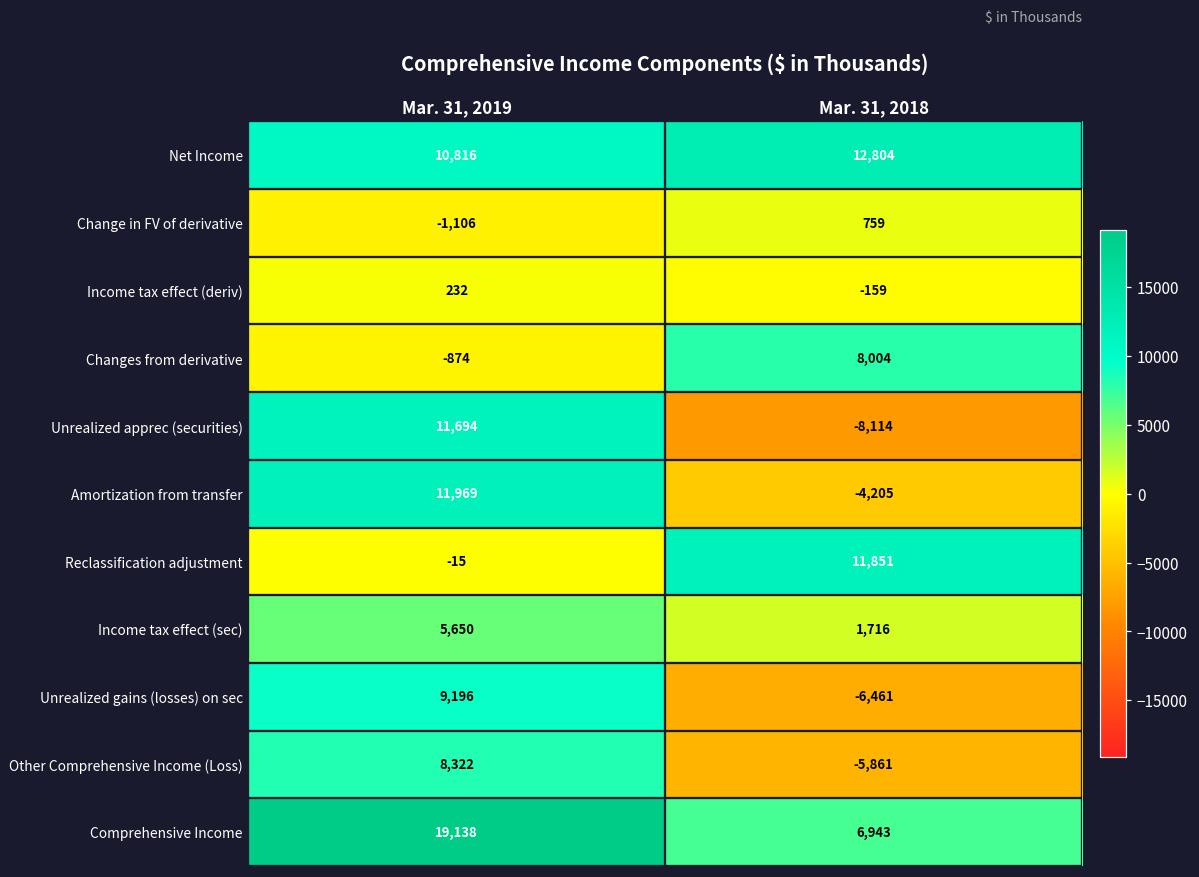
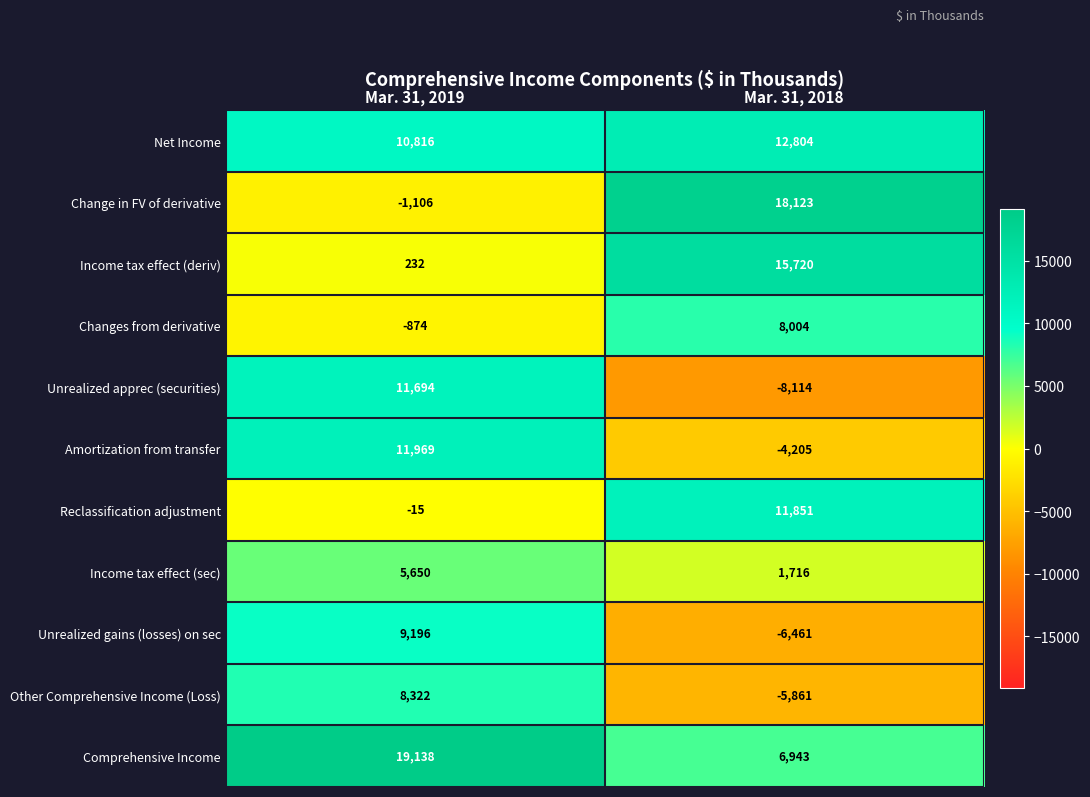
  {
    "Net Income": {
      "Mar. 31, 2019": "10,816",
      "Mar. 31, 2018": "12,804"
    },
    "Change in FV of derivative": {
      "Mar. 31, 2019": "-1,106",
-     "Mar. 31, 2018": "759"
+     "Mar. 31, 2018": "18,123"
    },
    "Income tax effect (deriv)": {
      "Mar. 31, 2019": "232",
-     "Mar. 31, 2018": "-159"
+     "Mar. 31, 2018": "15,720"
    },
    "Changes from derivative": {
      "Mar. 31, 2019": "-874",
      "Mar. 31, 2018": "8,004"
    },
    "Unrealized apprec (securities)": {
      "Mar. 31, 2019": "11,694",
      "Mar. 31, 2018": "-8,114"
    },
    "Amortization from transfer": {
      "Mar. 31, 2019": "11,969",
      "Mar. 31, 2018": "-4,205"
    },
    "Reclassification adjustment": {
      "Mar. 31, 2019": "-15",
      "Mar. 31, 2018": "11,851"
    },
    "Income tax effect (sec)": {
      "Mar. 31, 2019": "5,650",
      "Mar. 31, 2018": "1,716"
    },
    "Unrealized gains (losses) on sec": {
      "Mar. 31, 2019": "9,196",
      "Mar. 31, 2018": "-6,461"
    },
    "Other Comprehensive Income (Loss)": {
      "Mar. 31, 2019": "8,322",
      "Mar. 31, 2018": "-5,861"
    },
    "Comprehensive Income": {
      "Mar. 31, 2019": "19,138",
      "Mar. 31, 2018": "6,943"
    }
  }
